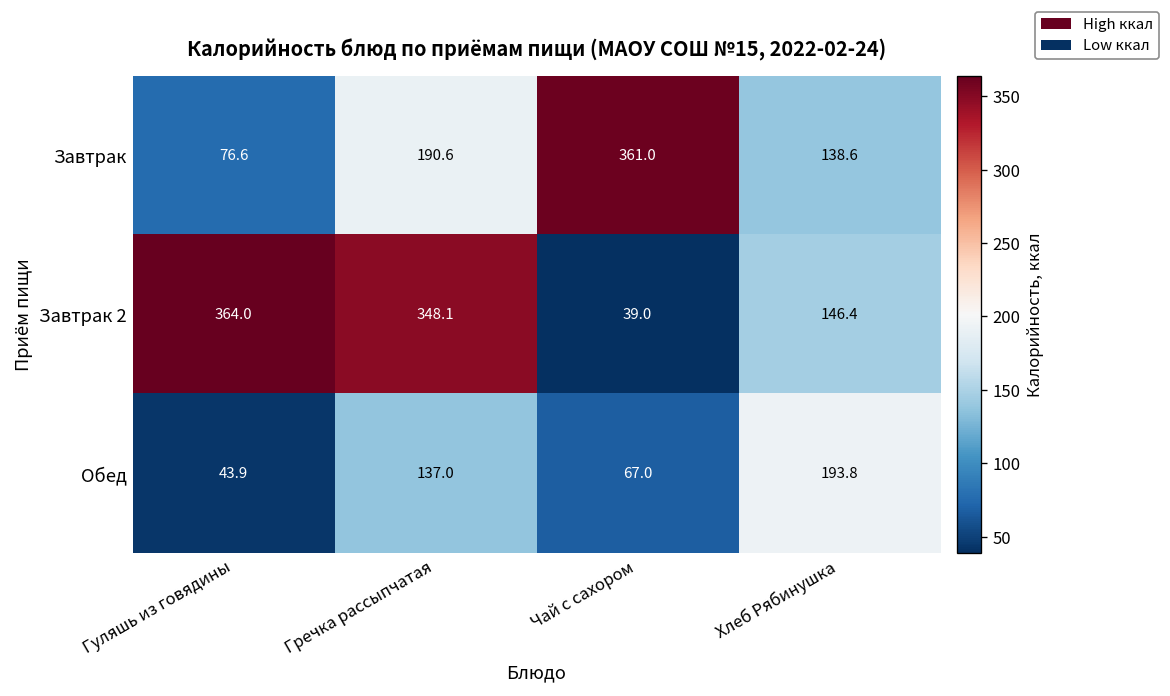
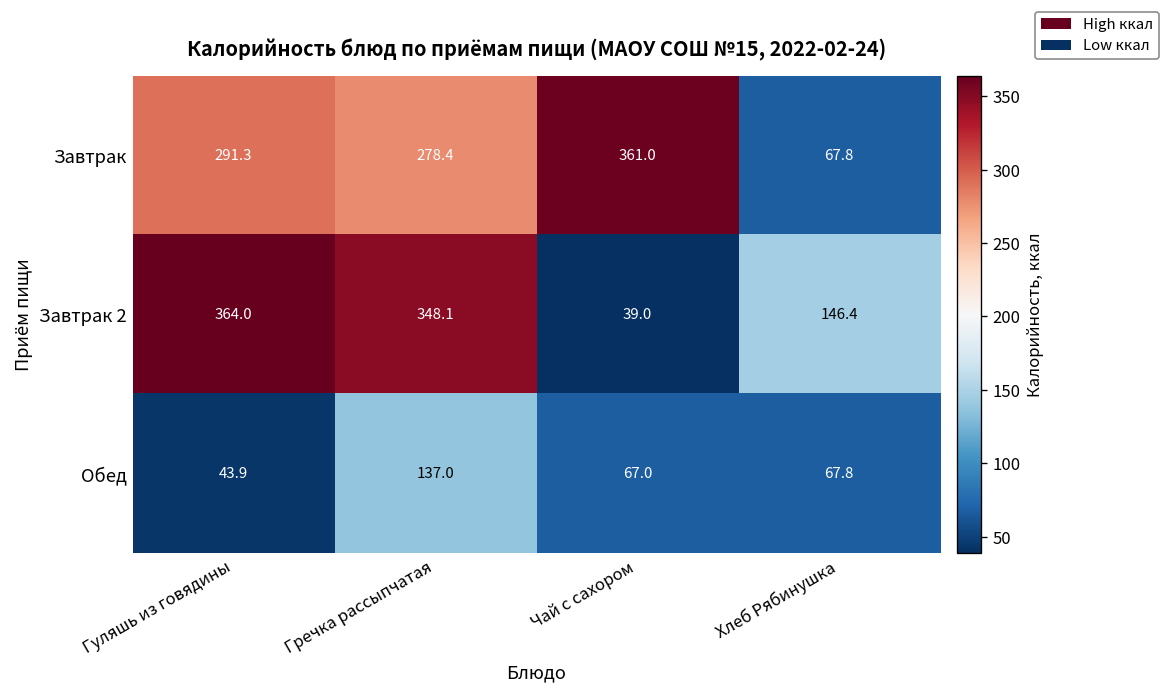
  {
    "Завтрак": {
-     "Гуляшь из говядины": 76.6,
-     "Гречка рассыпчатая": 190.6,
+     "Гуляшь из говядины": 291.3,
+     "Гречка рассыпчатая": 278.4,
      "Чай с сахором": 361.0,
-     "Хлеб Рябинушка": 138.6
+     "Хлеб Рябинушка": 67.8
    },
    "Завтрак 2": {
      "Гуляшь из говядины": 364.0,
      "Гречка рассыпчатая": 348.1,
      "Чай с сахором": 39.0,
      "Хлеб Рябинушка": 146.4
    },
    "Обед": {
      "Гуляшь из говядины": 43.9,
      "Гречка рассыпчатая": 137.0,
      "Чай с сахором": 67.0,
-     "Хлеб Рябинушка": 193.8
+     "Хлеб Рябинушка": 67.8
    }
  }
